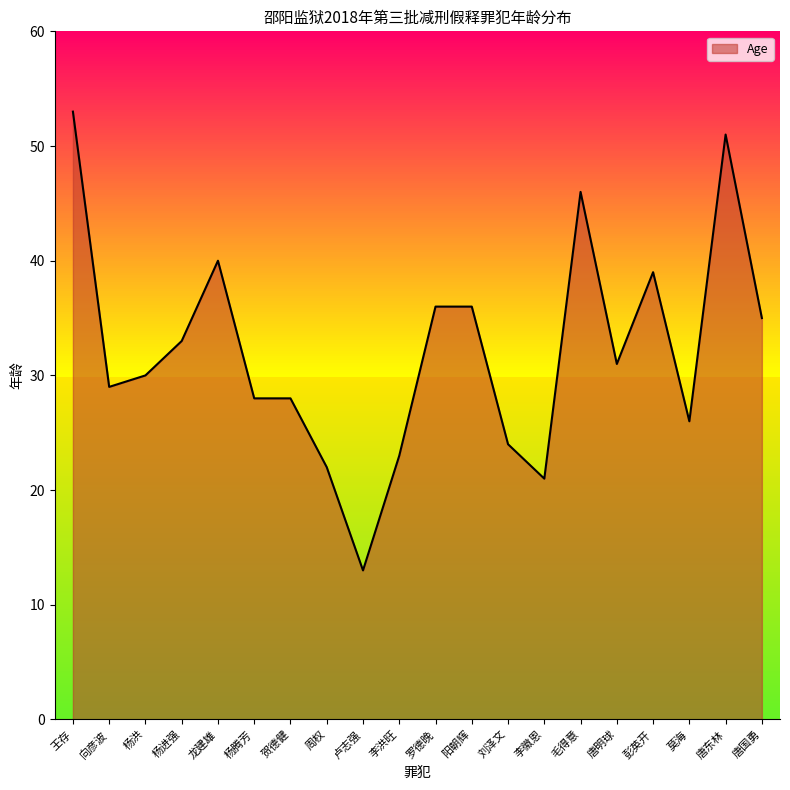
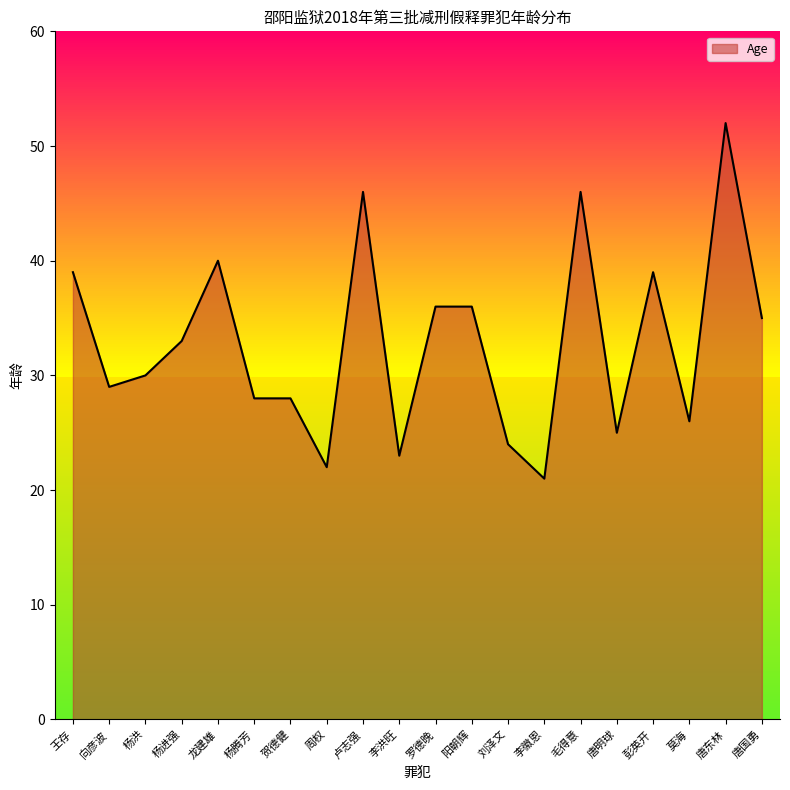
  {
    "Age": {
-     "王存": 53,
+     "王存": 39,
      "向彦波": 29,
      "杨洪": 30,
      "杨进强": 33,
      "龙建雄": 40,
      "杨腾芳": 28,
      "贺德健": 28,
      "周权": 22,
-     "卢志强": 13,
+     "卢志强": 46,
      "李洪旺": 23,
      "罗德晚": 36,
      "阳朝辉": 36,
      "刘泽文": 24,
      "李徽恩": 21,
      "毛得意": 46,
-     "唐明球": 31,
+     "唐明球": 25,
      "彭英开": 39,
      "莫海": 26,
-     "唐东林": 51,
+     "唐东林": 52,
      "唐国勇": 35
    }
  }
